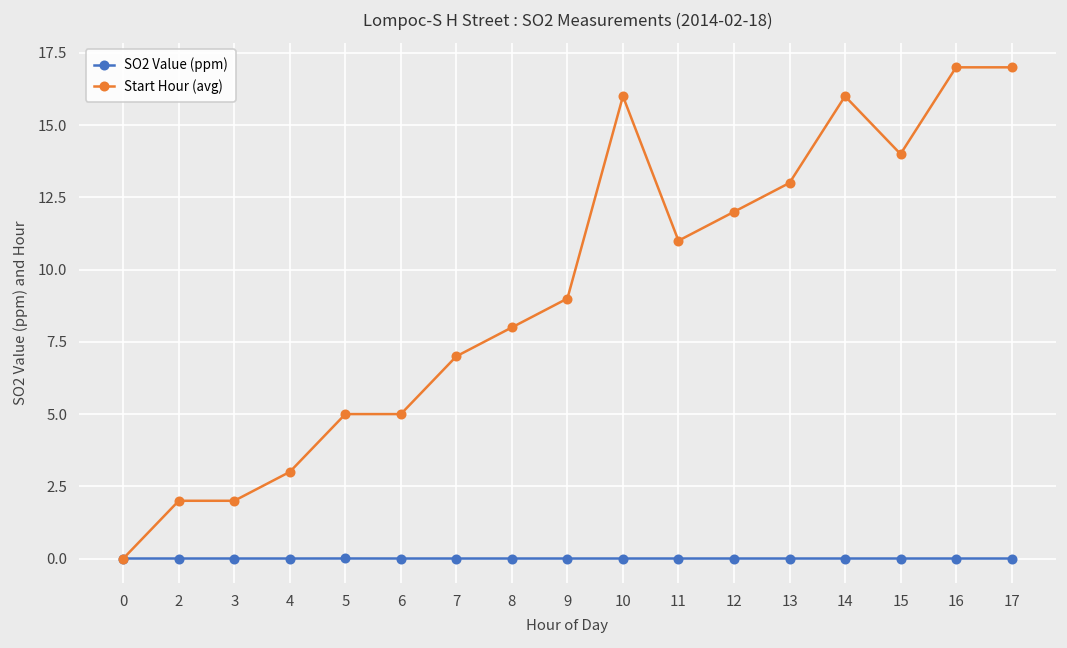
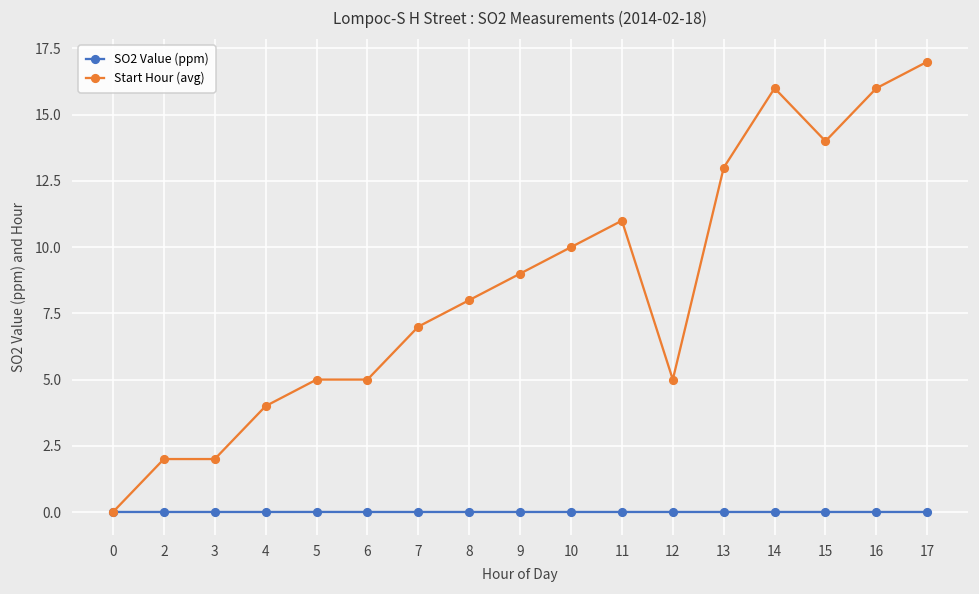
  {
    "SO2 Value (ppm)": {
      "2": 0,
      "3": 0,
      "4": 0,
      "5": 0,
      "6": 0,
      "7": 0,
      "8": 0,
      "9": 0,
      "10": 0,
      "11": 0,
      "12": 0,
      "13": 0,
      "14": 0,
      "15": 0,
      "16": 0,
      "17": 0
    },
    "Start Hour (avg)": {
      "2": 2,
      "3": 2,
-     "4": 3,
+     "4": 4,
      "5": 5,
      "6": 5,
      "7": 7,
      "8": 8,
      "9": 9,
-     "10": 16,
+     "10": 10,
      "11": 11,
-     "12": 12,
+     "12": 5,
      "13": 13,
      "14": 16,
      "15": 14,
-     "16": 17,
+     "16": 16,
      "17": 17
    }
  }
